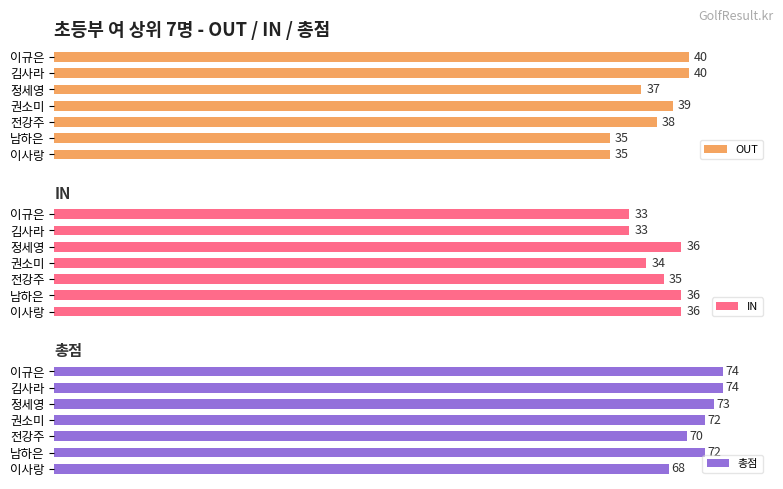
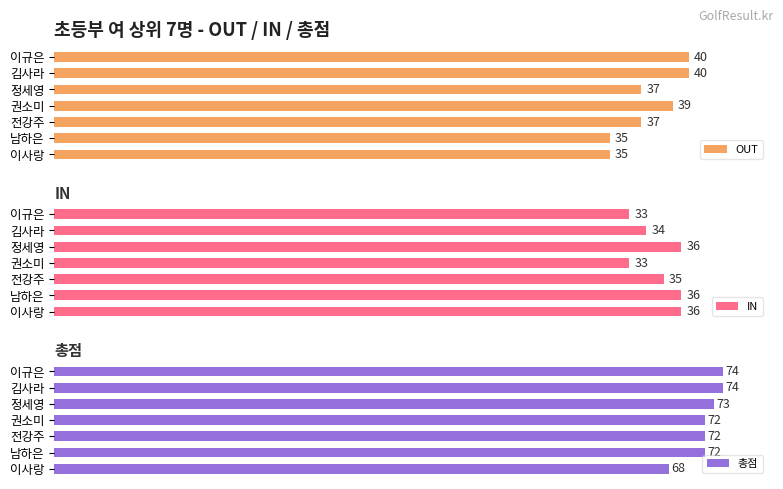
  {
    "초등부 여 상위 7명 - OUT / IN / 총점": {
      "이규은": 40,
      "김사라": 40,
      "정세영": 37,
      "권소미": 39,
-     "전강주": 38,
+     "전강주": 37,
      "남하은": 35,
      "이사랑": 35
    },
    "IN": {
      "이규은": 33,
-     "김사라": 33,
+     "김사라": 34,
      "정세영": 36,
-     "권소미": 34,
+     "권소미": 33,
      "전강주": 35,
      "남하은": 36,
      "이사랑": 36
    },
    "총점": {
      "이규은": 74,
      "김사라": 74,
      "정세영": 73,
      "권소미": 72,
-     "전강주": 70,
+     "전강주": 72,
      "이사랑": 68
    }
  }
